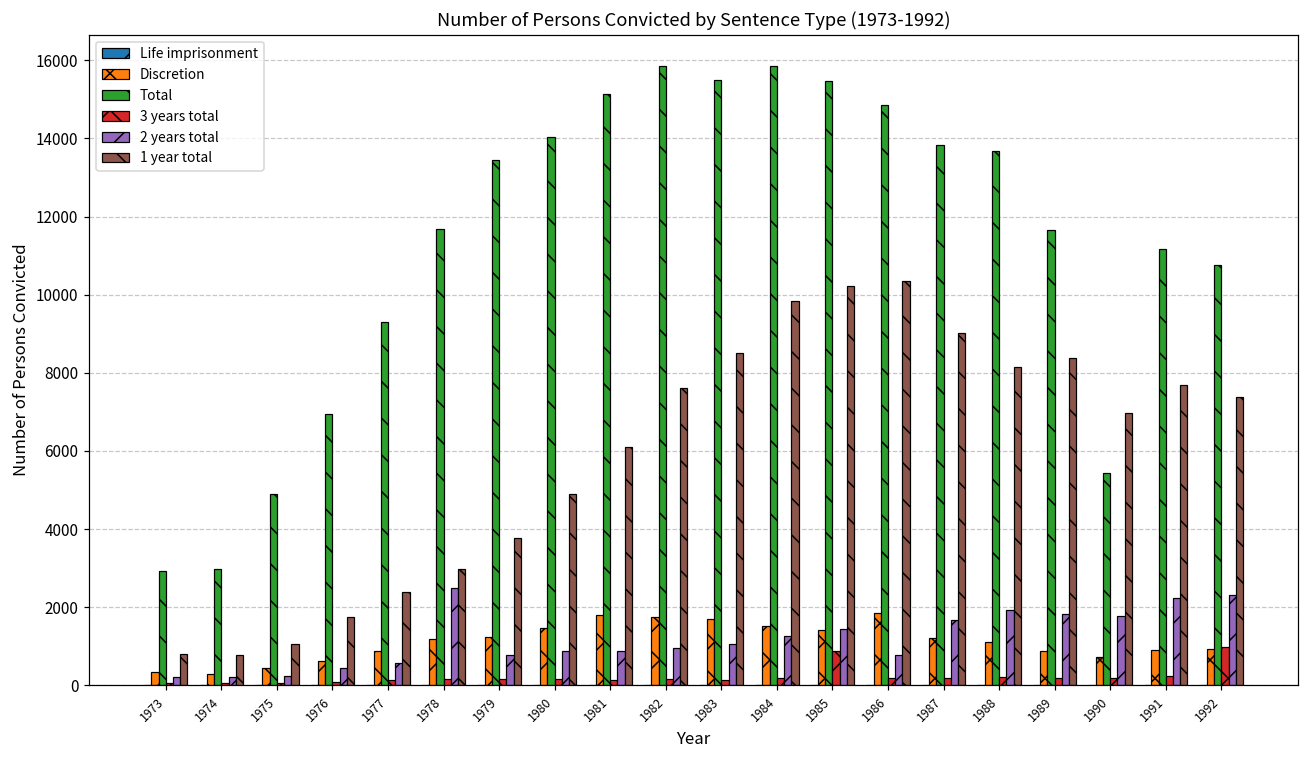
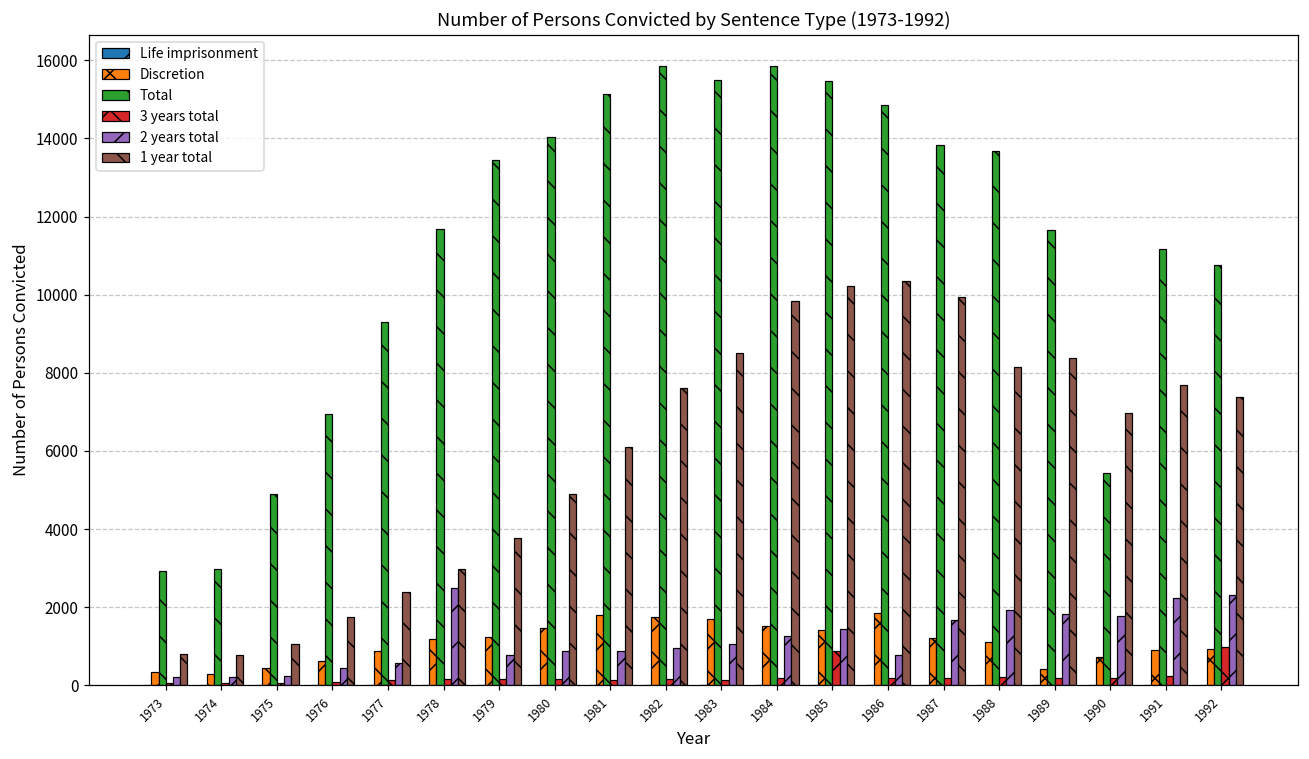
  {
    "Life imprisonment": {
      "1973": 0,
      "1974": 0,
      "1975": 0,
      "1976": 0,
      "1977": 0,
      "1978": 0,
      "1979": 0,
      "1980": 0,
      "1981": 0,
      "1982": 0,
      "1983": 0,
      "1984": 0,
      "1985": 0,
      "1986": 0,
      "1988": 0,
      "1989": 0,
      "1990": 0,
      "1991": 0,
      "1992": 0
    },
    "Discretion": {
      "1973": 300,
      "1974": 300,
      "1975": 400,
      "1976": 600,
      "1977": 900,
      "1978": 1200,
      "1979": 1200,
      "1980": 1500,
      "1981": 1800,
      "1982": 1700,
      "1983": 1700,
      "1984": 1500,
      "1985": 1400,
      "1986": 1800,
      "1987": 1200,
      "1988": 1100,
-     "1989": 900,
+     "1989": 400,
      "1990": 700,
      "1991": 900,
      "1992": 900
    },
    "Total": {
      "1973": 2900,
      "1974": 3000,
      "1975": 4900,
      "1976": 6900,
      "1977": 9300,
      "1978": 11700,
      "1979": 13500,
      "1980": 14100,
      "1981": 15100,
      "1982": 15900,
      "1983": 15500,
      "1984": 15800,
      "1985": 15500,
      "1986": 14900,
      "1987": 13800,
      "1988": 13700,
      "1989": 11700,
      "1990": 5400,
      "1991": 11200,
      "1992": 10800
    },
    "3 years total": {
      "1976": 100,
      "1977": 100,
      "1978": 200,
      "1979": 200,
      "1980": 200,
      "1981": 100,
      "1982": 200,
      "1983": 100,
      "1984": 200,
      "1985": 900,
      "1986": 200,
      "1987": 200,
      "1988": 200,
      "1989": 200,
      "1990": 200,
      "1991": 200,
      "1992": 1000
    },
    "2 years total": {
      "1973": 200,
      "1974": 200,
      "1975": 200,
      "1976": 400,
      "1977": 600,
      "1978": 2500,
      "1979": 800,
      "1980": 900,
      "1981": 900,
      "1982": 1000,
      "1983": 1000,
      "1984": 1300,
      "1985": 1400,
      "1986": 800,
      "1987": 1700,
      "1988": 1900,
      "1989": 1800,
      "1990": 1800,
      "1991": 2200,
      "1992": 2300
    },
    "1 year total": {
      "1973": 800,
      "1974": 800,
      "1975": 1100,
      "1976": 1800,
      "1977": 2400,
      "1978": 3000,
      "1979": 3800,
      "1980": 4900,
      "1981": 6100,
      "1982": 7600,
      "1983": 8500,
      "1984": 9800,
      "1985": 10200,
      "1986": 10400,
-     "1987": 9000,
+     "1987": 9900,
      "1988": 8200,
      "1989": 8400,
      "1990": 7000,
      "1991": 7700,
      "1992": 7400
    }
  }
